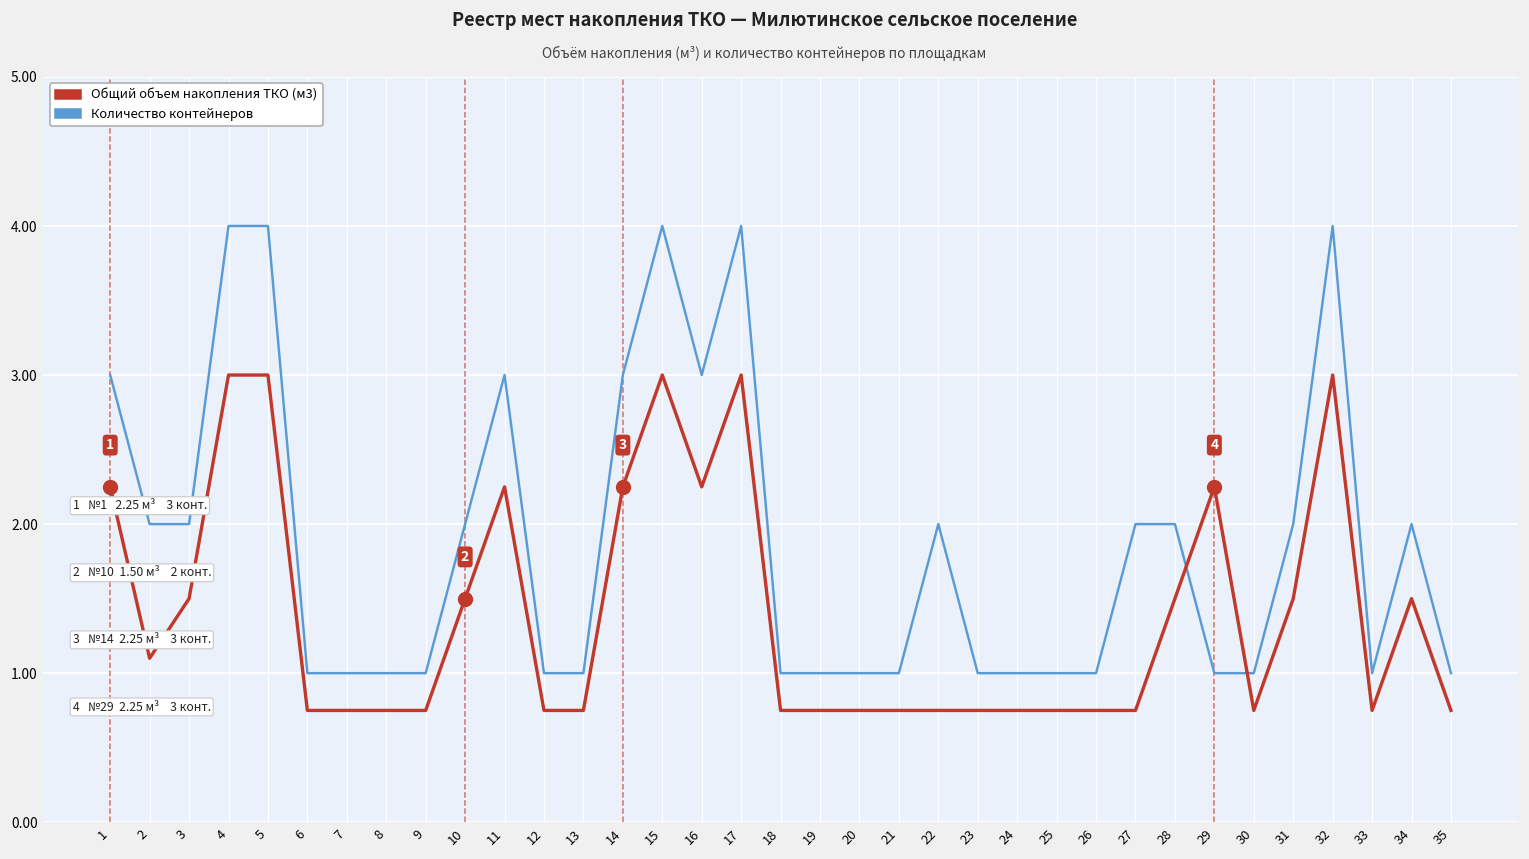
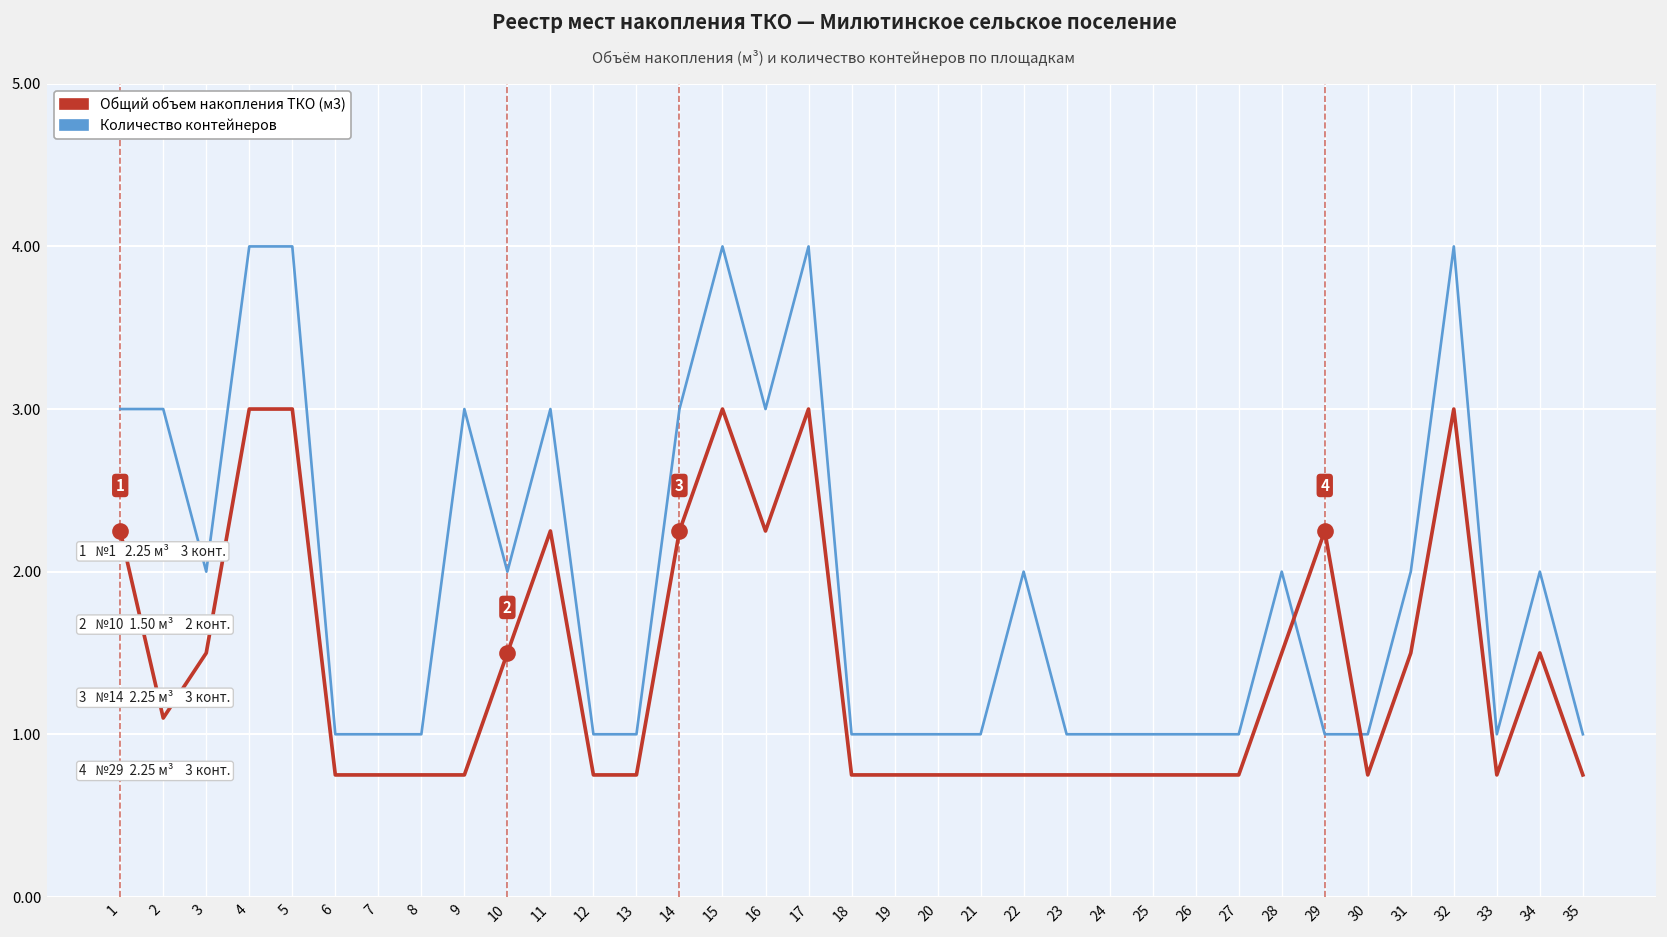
  {
    "Количество контейнеров": {
      "1": 3,
-     "2": 2,
+     "2": 3,
      "4": 4,
      "5": 4,
      "6": 1,
      "7": 1,
      "8": 1,
-     "9": 1,
+     "9": 3,
      "11": 3,
      "12": 1,
      "13": 1,
      "14": 3,
      "15": 4,
      "16": 3,
      "17": 4,
      "18": 1,
      "19": 1,
      "20": 1,
      "21": 1,
      "22": 2,
      "23": 1,
      "24": 1,
      "25": 1,
      "26": 1,
-     "27": 2,
+     "27": 1,
      "28": 2,
      "29": 1,
      "30": 1,
      "31": 2,
      "32": 4,
      "33": 1,
      "34": 2,
      "35": 1
    }
  }
